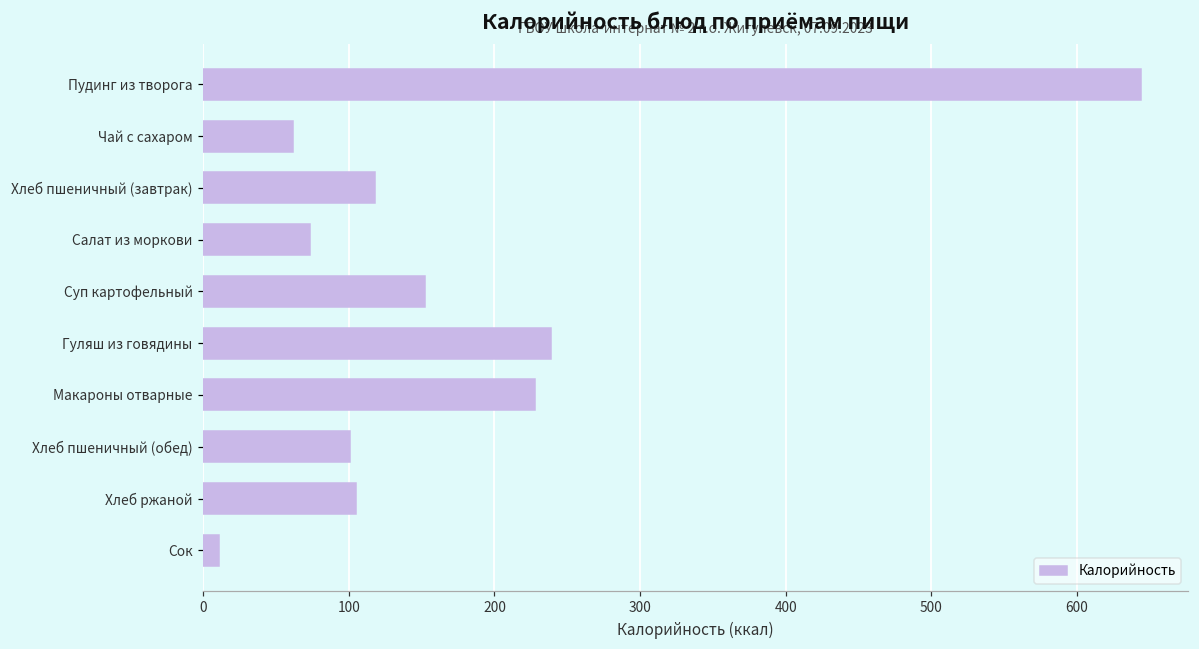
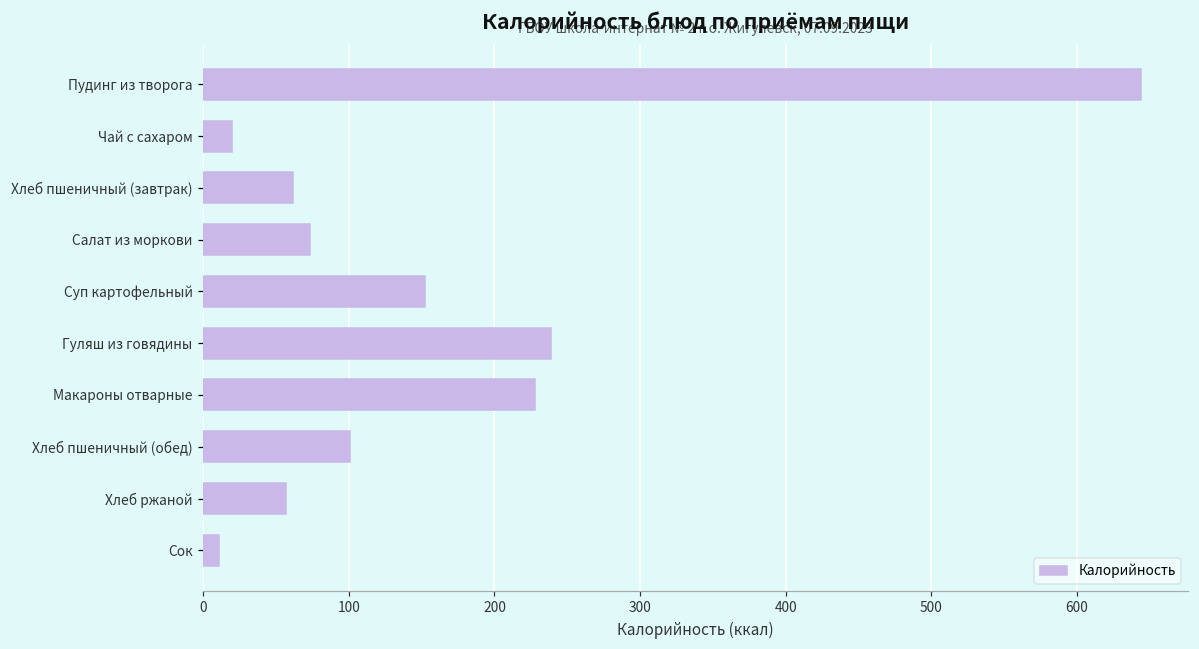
  {
    "Пудинг из творога": 644,
-   "Чай с сахаром": 62,
-   "Хлеб пшеничный (завтрак)": 118,
+   "Чай с сахаром": 20,
+   "Хлеб пшеничный (завтрак)": 62,
    "Салат из моркови": 73,
    "Суп картофельный": 152,
    "Гуляш из говядины": 239,
    "Макароны отварные": 228,
    "Хлеб пшеничный (обед)": 101,
-   "Хлеб ржаной": 105,
+   "Хлеб ржаной": 57,
    "Сок": 11
  }
